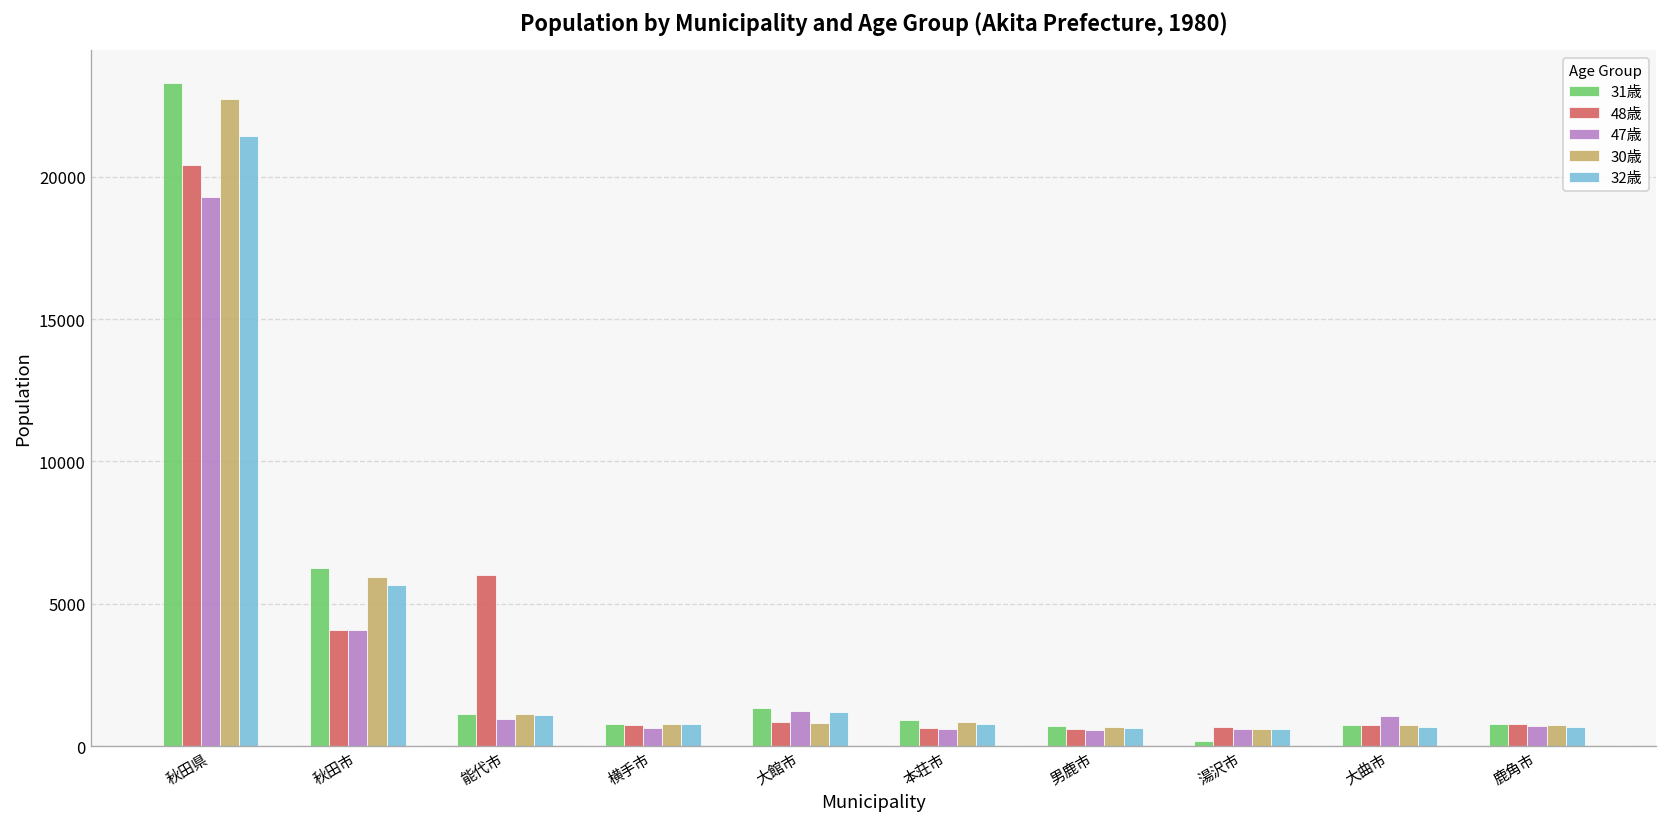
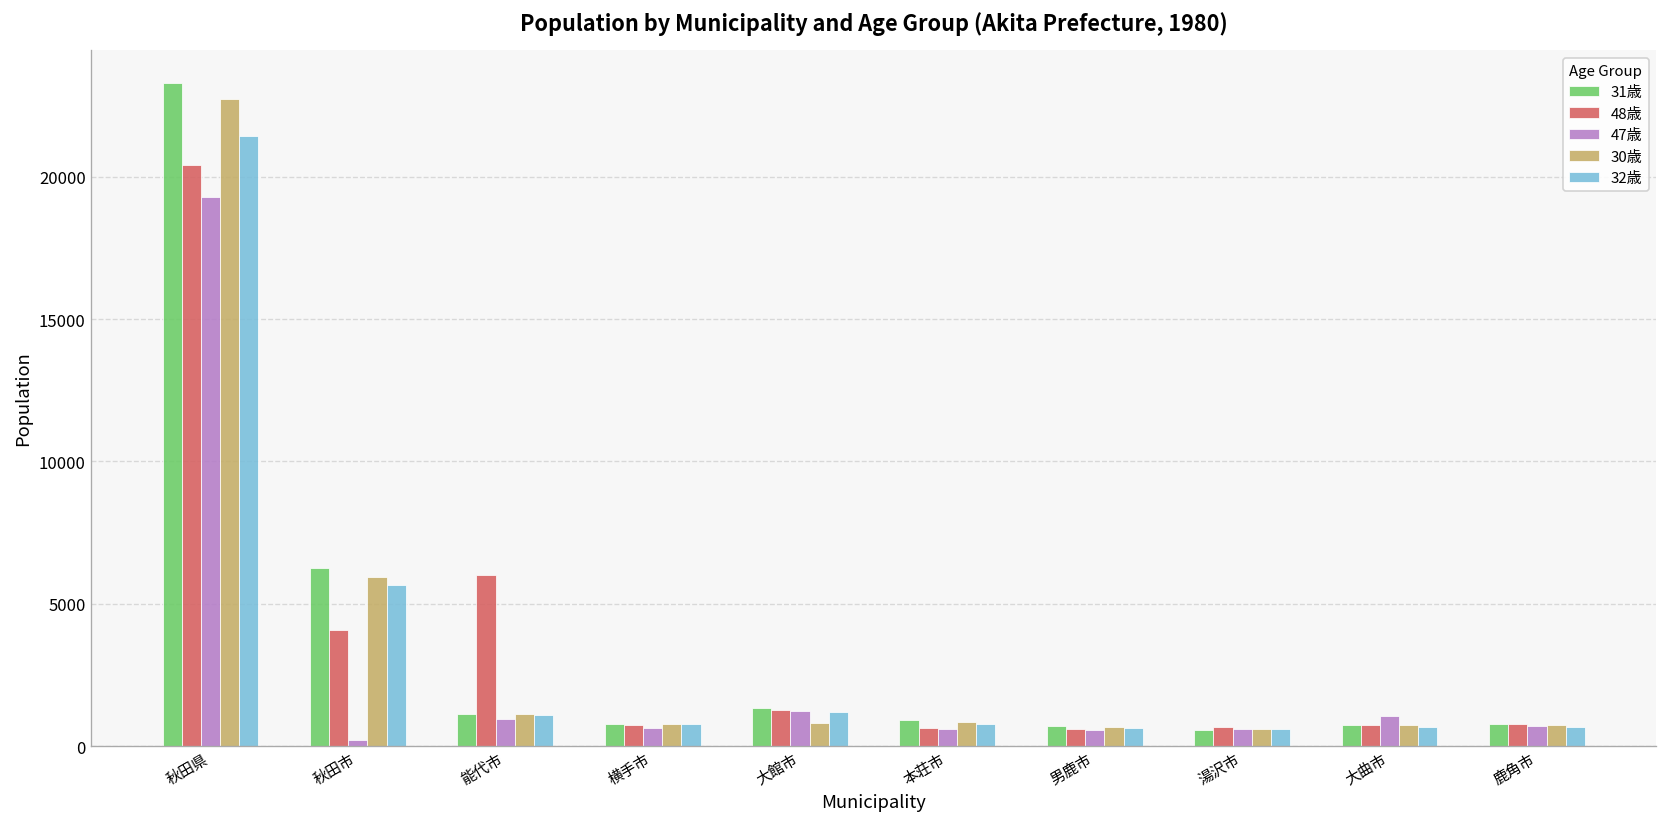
  {
    "31歳": {
      "秋田県": 23300,
      "秋田市": 6300,
      "能代市": 1100,
      "横手市": 800,
      "大館市": 1400,
      "本荘市": 900,
      "男鹿市": 700,
-     "湯沢市": 200,
+     "湯沢市": 600,
      "大曲市": 800,
      "鹿角市": 800
    },
    "48歳": {
      "秋田県": 20400,
      "秋田市": 4100,
      "能代市": 6000,
      "横手市": 800,
-     "大館市": 800,
+     "大館市": 1300,
      "本荘市": 600,
      "男鹿市": 600,
      "湯沢市": 700,
      "大曲市": 700,
      "鹿角市": 800
    },
    "47歳": {
      "秋田県": 19300,
-     "秋田市": 4100,
+     "秋田市": 200,
      "能代市": 900,
      "横手市": 600,
      "大館市": 1200,
      "本荘市": 600,
      "男鹿市": 600,
      "湯沢市": 600,
      "大曲市": 1100,
      "鹿角市": 700
    },
    "30歳": {
      "秋田県": 22700,
      "秋田市": 5900,
      "能代市": 1100,
      "横手市": 800,
      "大館市": 800,
      "本荘市": 900,
      "男鹿市": 700,
      "湯沢市": 600,
      "大曲市": 700,
      "鹿角市": 800
    },
    "32歳": {
      "秋田県": 21400,
      "秋田市": 5600,
      "能代市": 1100,
      "横手市": 800,
      "大館市": 1200,
      "本荘市": 800,
      "男鹿市": 600,
      "湯沢市": 600,
      "大曲市": 700,
      "鹿角市": 700
    }
  }
